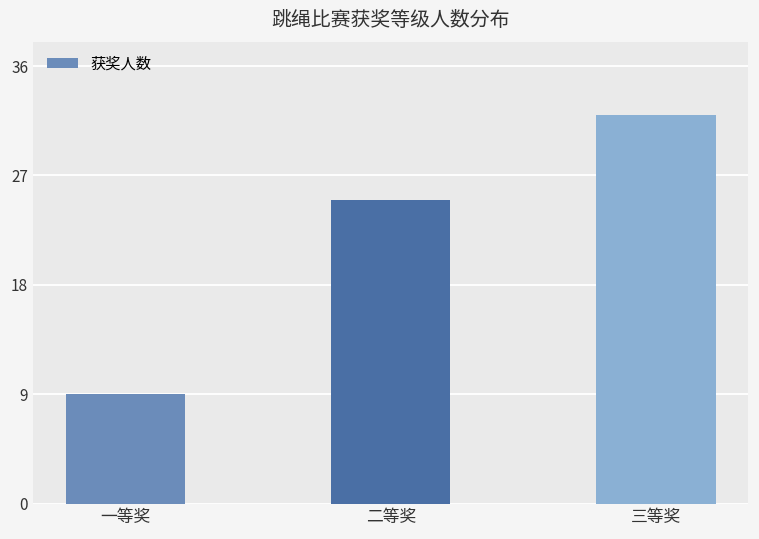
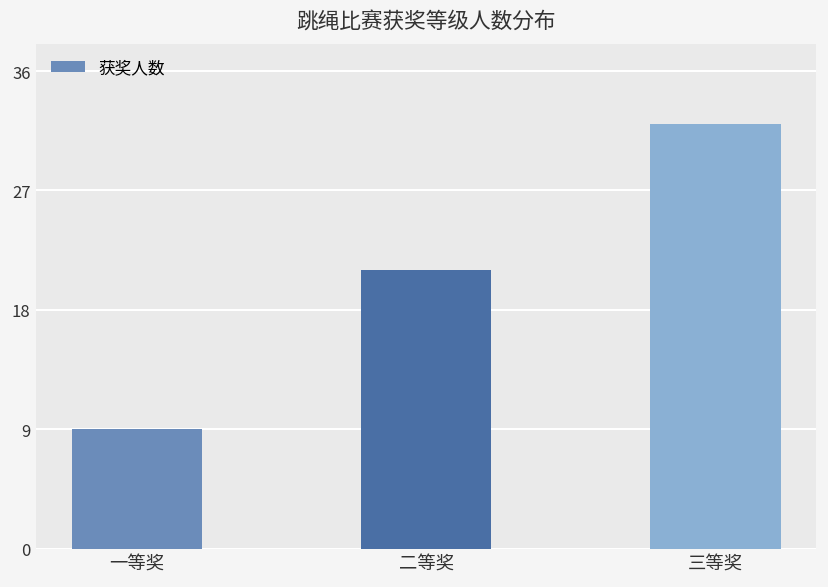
  {
    "一等奖": 9,
-   "二等奖": 25,
+   "二等奖": 21,
    "三等奖": 32
  }
